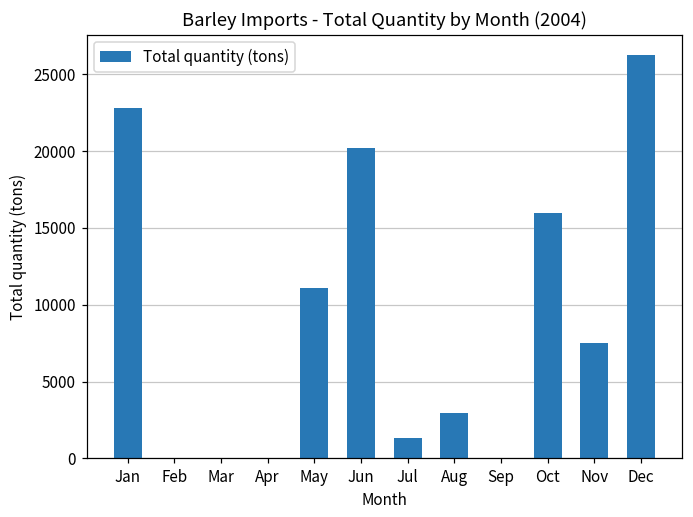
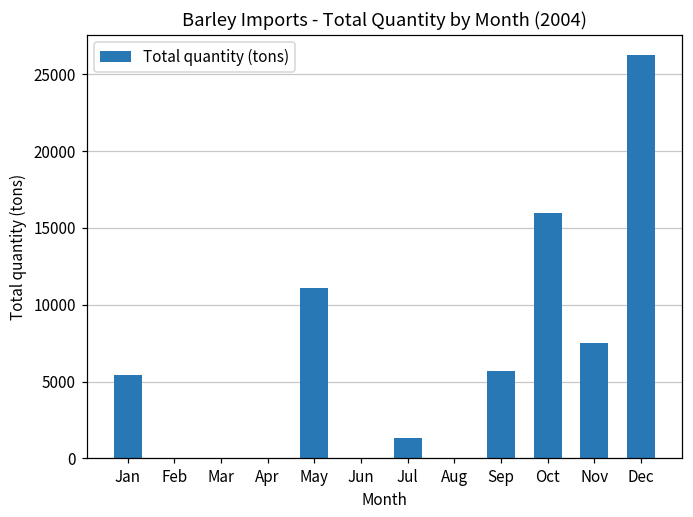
  {
-   "Jan": 22800,
+   "Jan": 5400,
    "Feb": 0,
    "Mar": 0,
    "Apr": 0,
    "May": 11100,
-   "Jun": 20200,
+   "Jun": 0,
    "Jul": 1300,
-   "Aug": 3000,
-   "Sep": 0,
+   "Aug": 0,
+   "Sep": 5700,
    "Oct": 16000,
    "Nov": 7500,
    "Dec": 26300
  }
